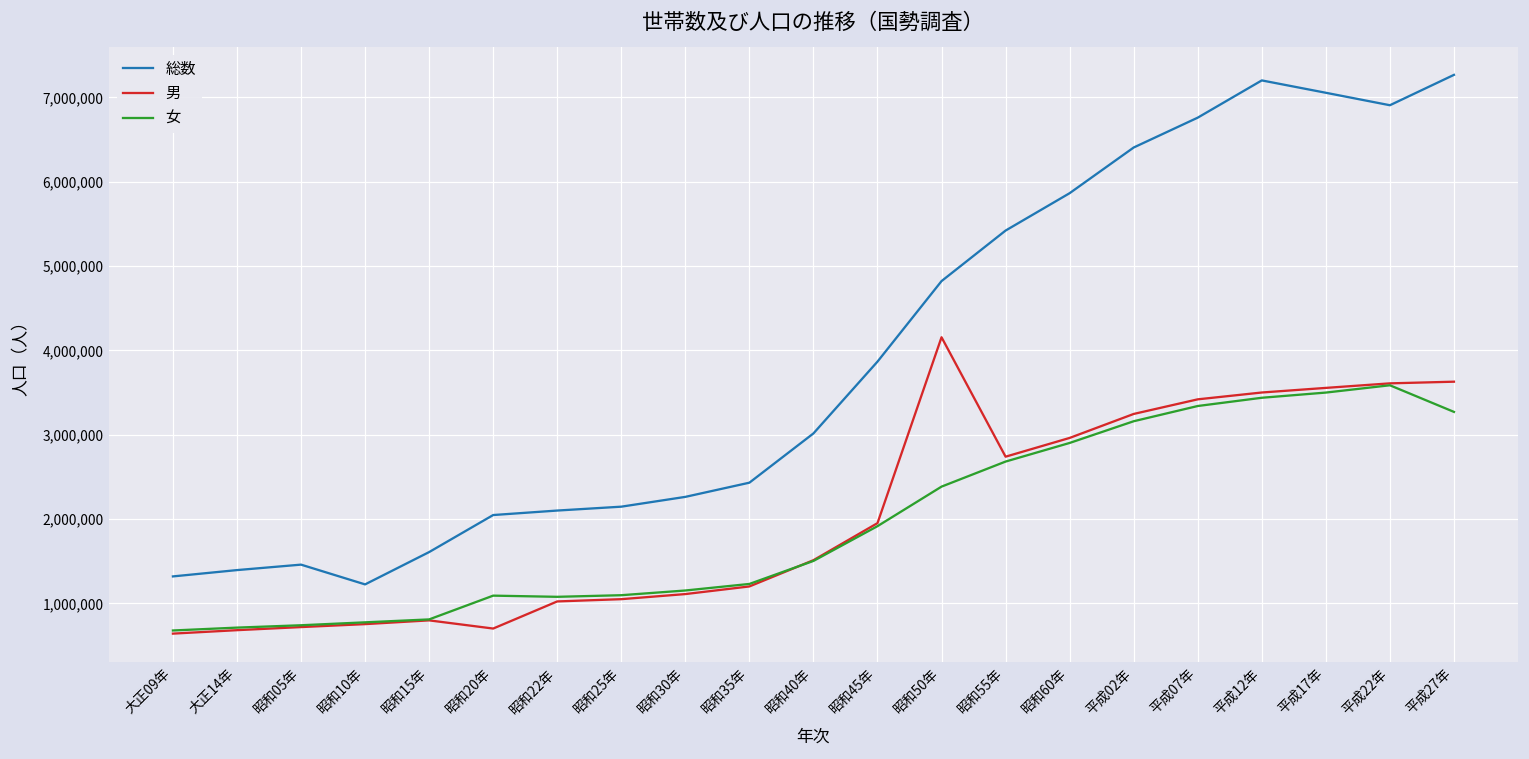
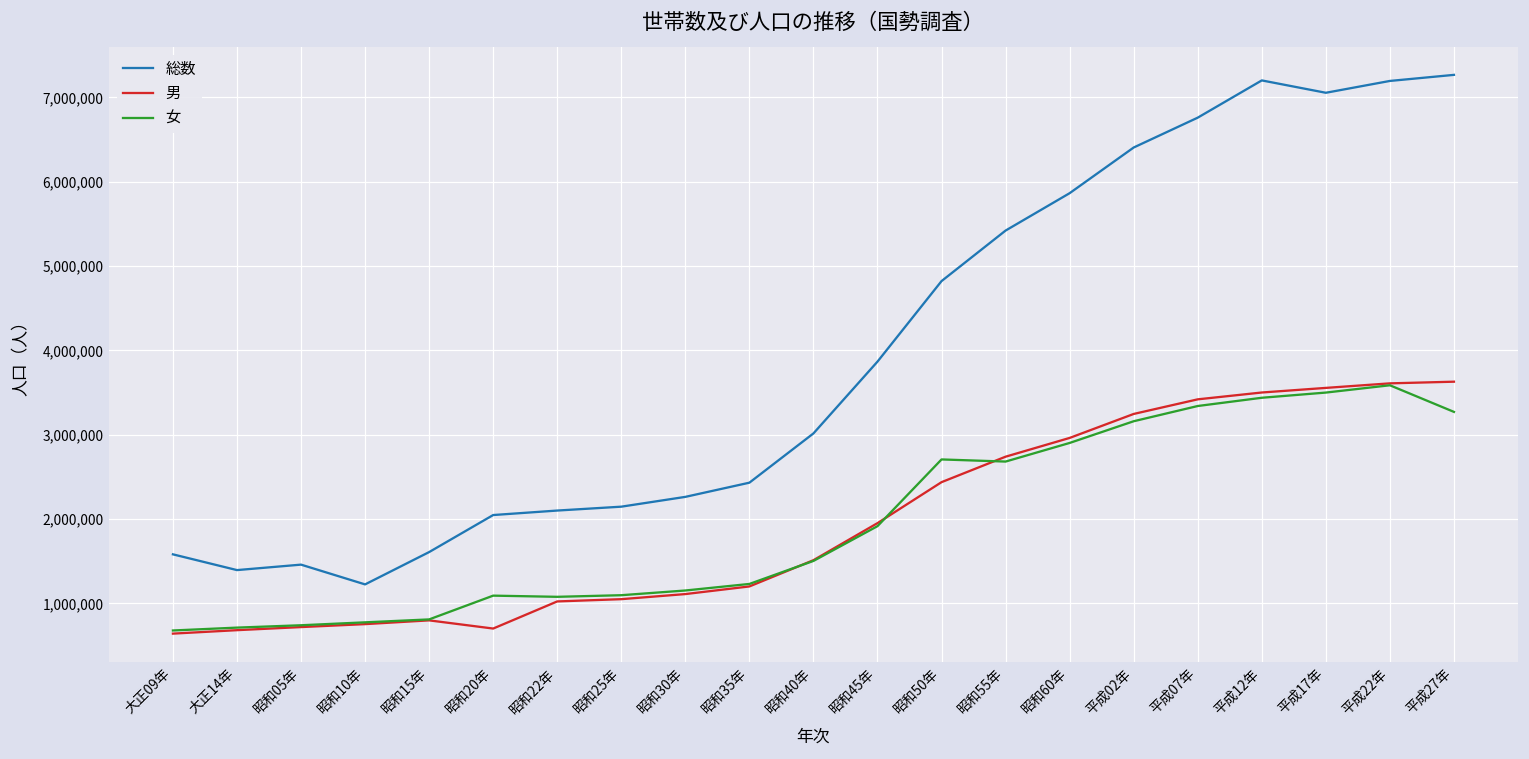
  {
    "総数": {
-     "大正09年": "1,300,000",
+     "大正09年": "1,600,000",
      "大正14年": "1,400,000",
      "昭和05年": "1,500,000",
      "昭和10年": "1,200,000",
      "昭和15年": "1,600,000",
      "昭和20年": "2,000,000",
      "昭和22年": "2,100,000",
      "昭和25年": "2,100,000",
      "昭和30年": "2,300,000",
      "昭和35年": "2,400,000",
      "昭和40年": "3,000,000",
      "昭和45年": "3,900,000",
      "昭和50年": "4,800,000",
      "昭和55年": "5,400,000",
      "昭和60年": "5,900,000",
      "平成02年": "6,400,000",
      "平成07年": "6,800,000",
      "平成12年": "7,200,000",
      "平成17年": "7,100,000",
-     "平成22年": "6,900,000",
+     "平成22年": "7,200,000",
      "平成27年": "7,300,000"
    },
    "男": {
      "大正09年": "600,000",
      "昭和20年": "700,000",
      "昭和22年": "1,000,000",
      "昭和25年": "1,000,000",
      "昭和30年": "1,100,000",
      "昭和45年": "2,000,000",
-     "昭和50年": "4,200,000",
+     "昭和50年": "2,400,000",
      "昭和55年": "2,700,000",
      "昭和60年": "3,000,000",
      "平成02年": "3,200,000",
      "平成07年": "3,400,000",
      "平成12年": "3,500,000",
      "平成17年": "3,600,000",
      "平成27年": "3,600,000"
    },
    "女": {
      "大正09年": "700,000",
      "昭和20年": "1,100,000",
      "昭和22年": "1,100,000",
      "昭和25年": "1,100,000",
      "昭和30年": "1,200,000",
      "昭和45年": "1,900,000",
-     "昭和50年": "2,400,000",
+     "昭和50年": "2,700,000",
      "昭和55年": "2,700,000",
      "昭和60年": "2,900,000",
      "平成02年": "3,200,000",
      "平成07年": "3,300,000",
      "平成12年": "3,400,000",
      "平成17年": "3,500,000",
      "平成27年": "3,300,000"
    }
  }
